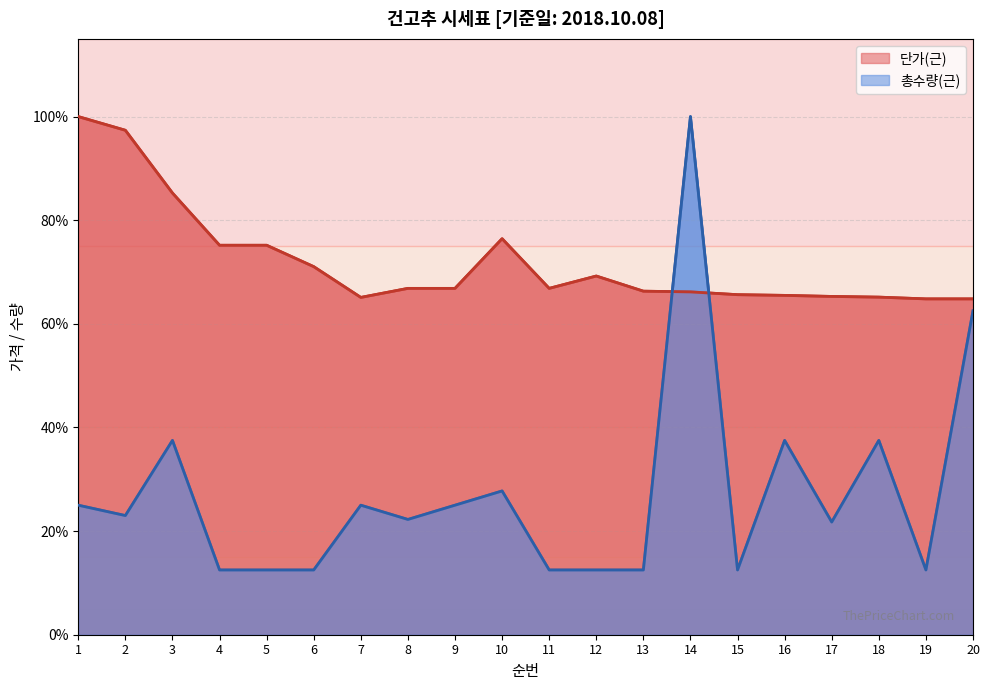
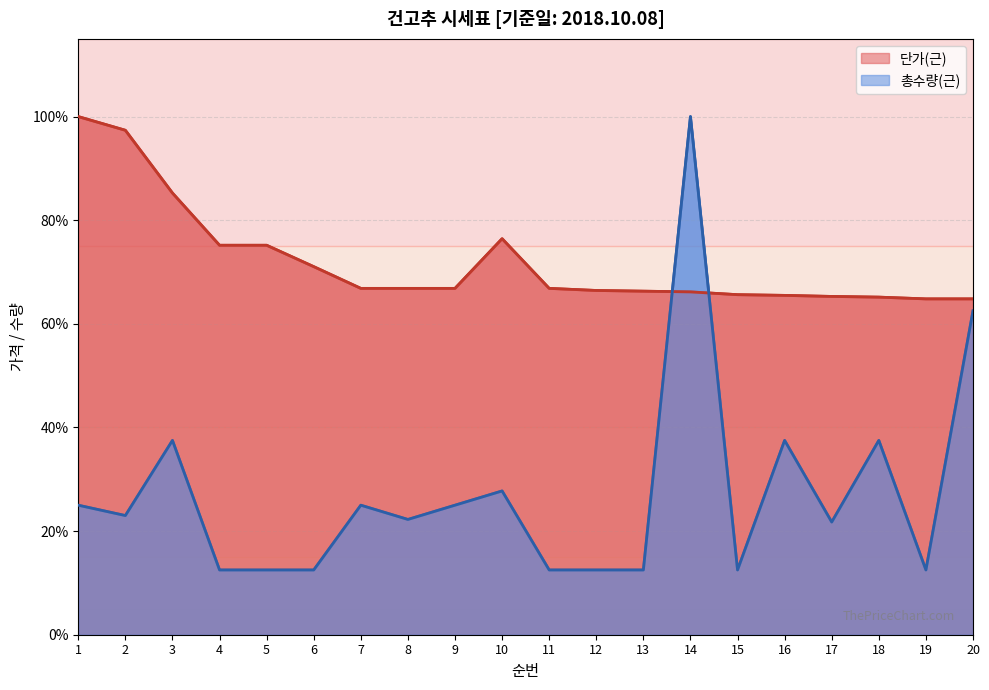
  {
    "단가(근)": {
      "1": "100%",
      "2": "97%",
      "3": "85%",
      "4": "75%",
      "5": "75%",
      "6": "71%",
-     "7": "65%",
+     "7": "67%",
      "8": "67%",
      "9": "67%",
      "10": "76%",
      "11": "67%",
-     "12": "69%",
+     "12": "66%",
      "13": "66%",
      "14": "66%",
      "15": "66%",
      "16": "65%",
      "17": "65%",
      "18": "65%",
      "19": "65%",
      "20": "65%"
    },
    "총수량(근)": {
      "1": "25%",
      "2": "23%",
      "3": "38%",
      "4": "13%",
      "5": "13%",
      "6": "13%",
      "7": "25%",
      "8": "22%",
      "9": "25%",
      "10": "28%",
      "11": "13%",
      "12": "13%",
      "13": "13%",
      "14": "100%",
      "15": "13%",
      "16": "38%",
      "17": "22%",
      "18": "38%",
      "19": "13%",
      "20": "63%"
    }
  }
